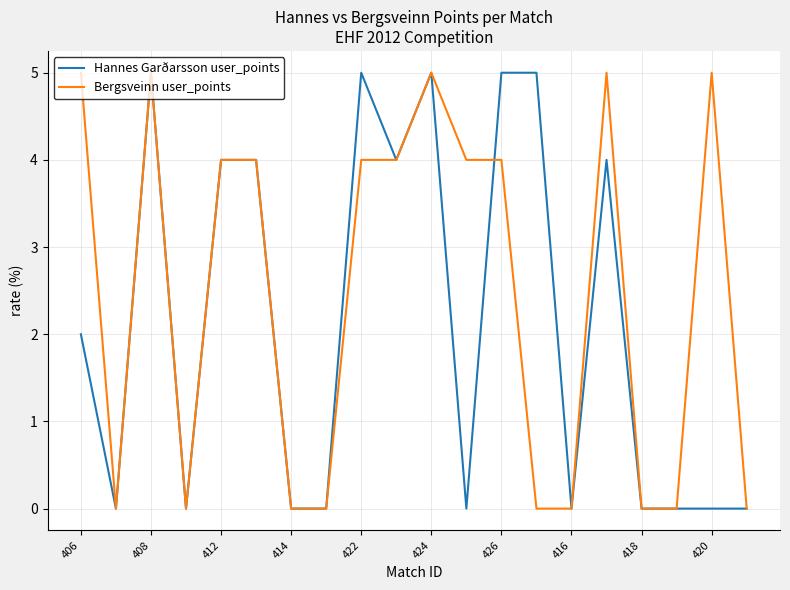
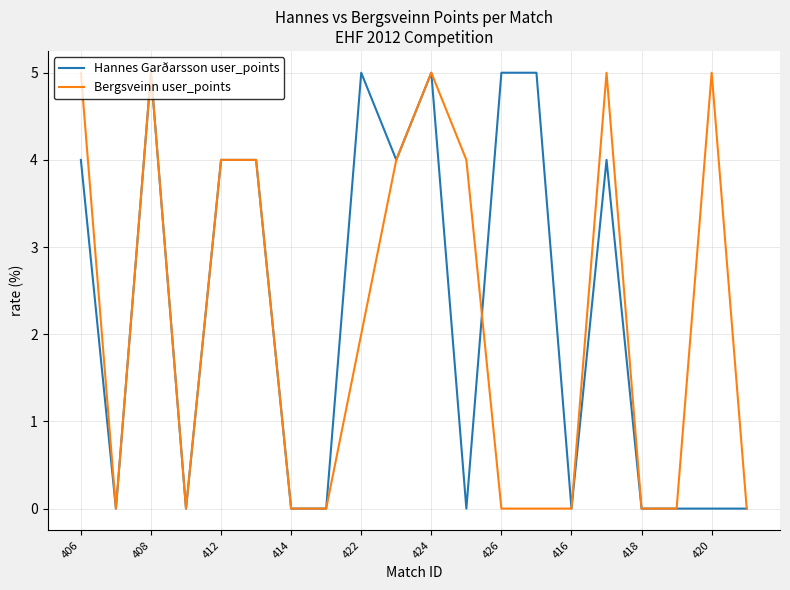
  {
    "Hannes Garðarsson user_points": {
-     "406": 2,
+     "406": 4,
      "422": 5,
      "426": 5,
      "420": 0
    },
    "Bergsveinn user_points": {
-     "422": 4,
-     "426": 4,
+     "422": 2,
+     "426": 0,
      "420": 5
    }
  }
